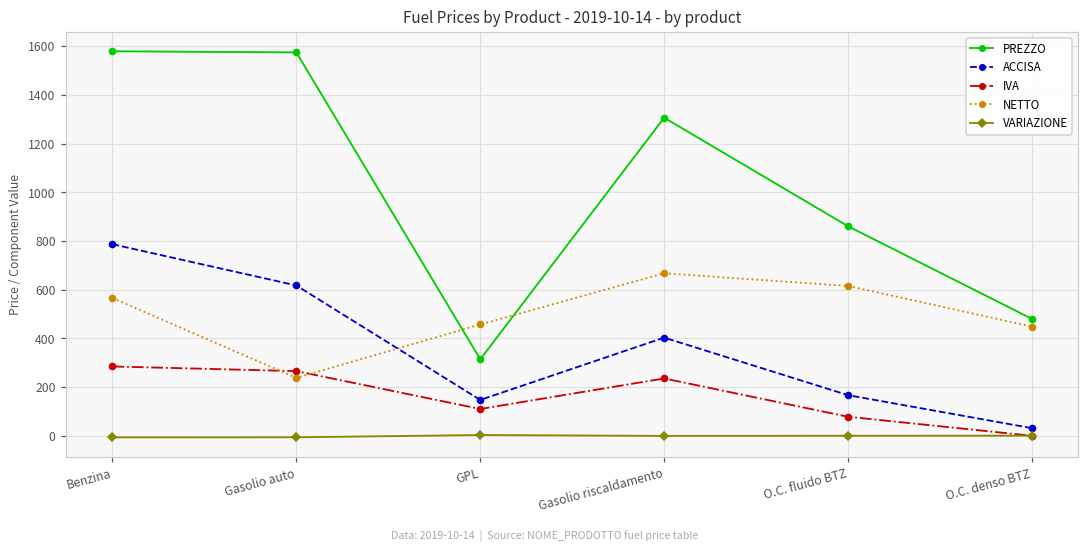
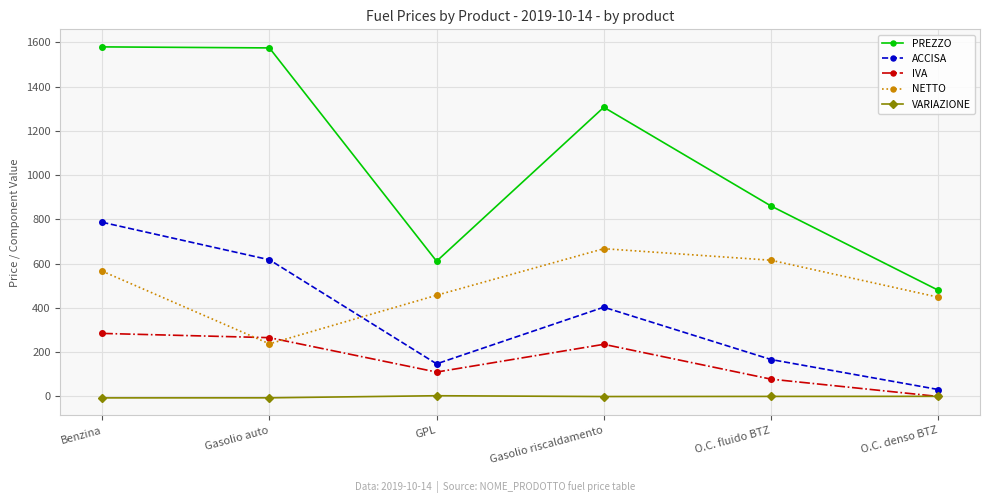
  {
    "PREZZO": {
      "Benzina": 1580,
      "Gasolio auto": 1570,
-     "GPL": 310,
+     "GPL": 610,
      "Gasolio riscaldamento": 1310,
      "O.C. fluido BTZ": 860,
      "O.C. denso BTZ": 480
    },
    "ACCISA": {
      "Benzina": 790,
      "Gasolio auto": 620,
      "GPL": 150,
      "Gasolio riscaldamento": 400,
      "O.C. fluido BTZ": 170,
      "O.C. denso BTZ": 30
    },
    "IVA": {
      "Benzina": 280,
      "Gasolio auto": 270,
      "GPL": 110,
      "Gasolio riscaldamento": 240,
      "O.C. fluido BTZ": 80
    },
    "NETTO": {
      "Benzina": 570,
      "Gasolio auto": 240,
      "GPL": 460,
      "Gasolio riscaldamento": 670,
      "O.C. fluido BTZ": 620,
      "O.C. denso BTZ": 450
    },
    "VARIAZIONE": {
      "Benzina": -10,
      "Gasolio auto": -10,
      "GPL": 0,
      "Gasolio riscaldamento": 0,
      "O.C. fluido BTZ": 0
    }
  }
